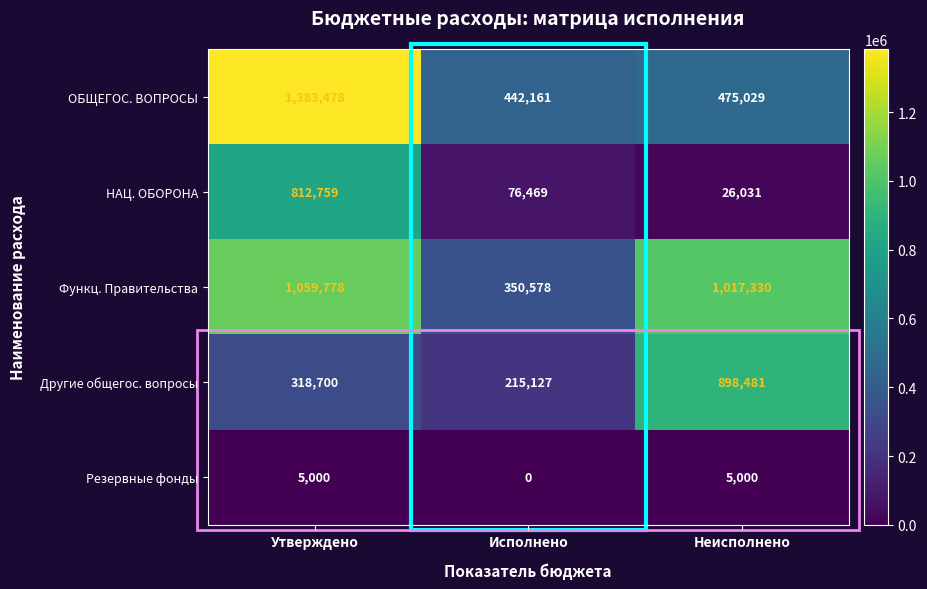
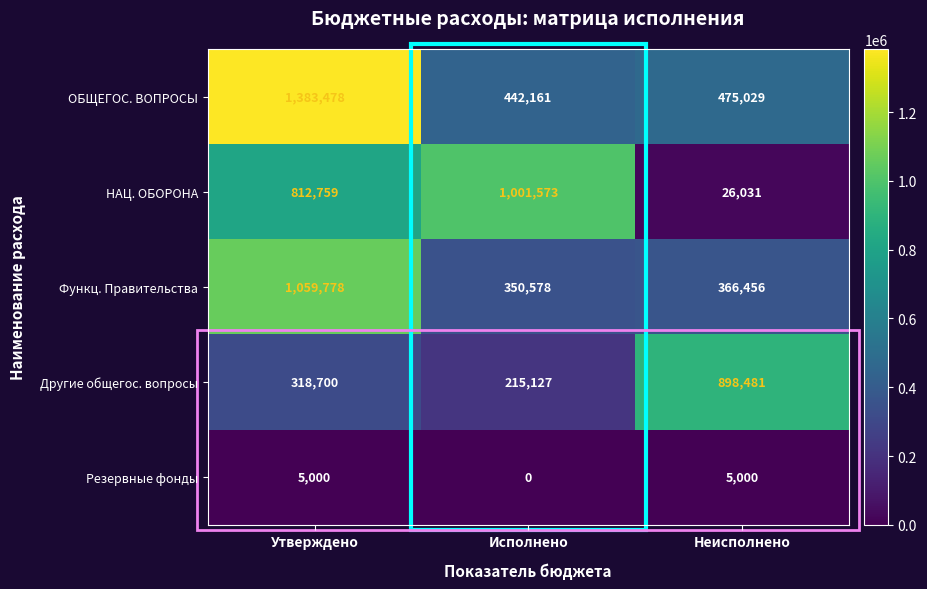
  {
    "ОБЩЕГОС. ВОПРОСЫ": {
      "Исполнено": "442,161",
      "Неисполнено": "475,029"
    },
    "НАЦ. ОБОРОНА": {
      "Утверждено": "812,759",
-     "Исполнено": "76,469",
+     "Исполнено": "1,001,573",
      "Неисполнено": "26,031"
    },
    "Функц. Правительства": {
      "Утверждено": "1,059,778",
      "Исполнено": "350,578",
-     "Неисполнено": "1,017,330"
+     "Неисполнено": "366,456"
    },
    "Другие общегос. вопросы": {
      "Утверждено": "318,700",
      "Исполнено": "215,127",
      "Неисполнено": "898,481"
    },
    "Резервные фонды": {
      "Утверждено": "5,000",
      "Исполнено": "0",
      "Неисполнено": "5,000"
    }
  }
